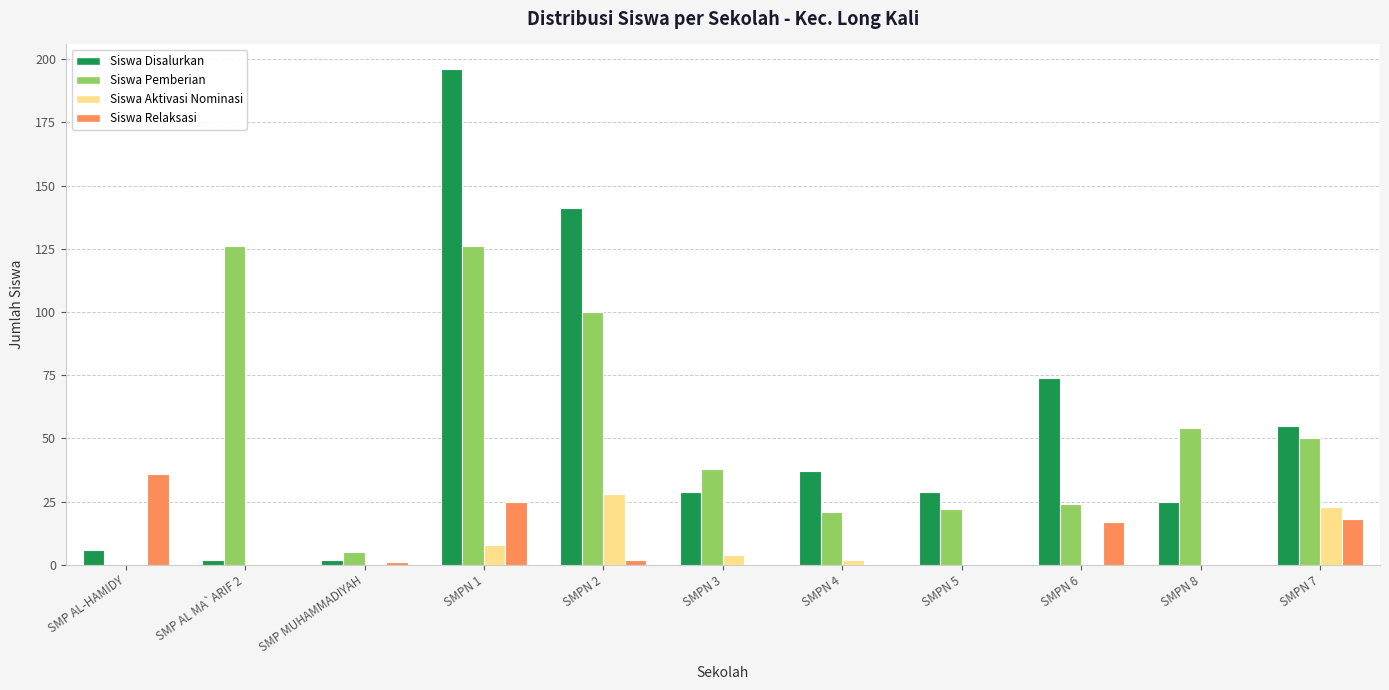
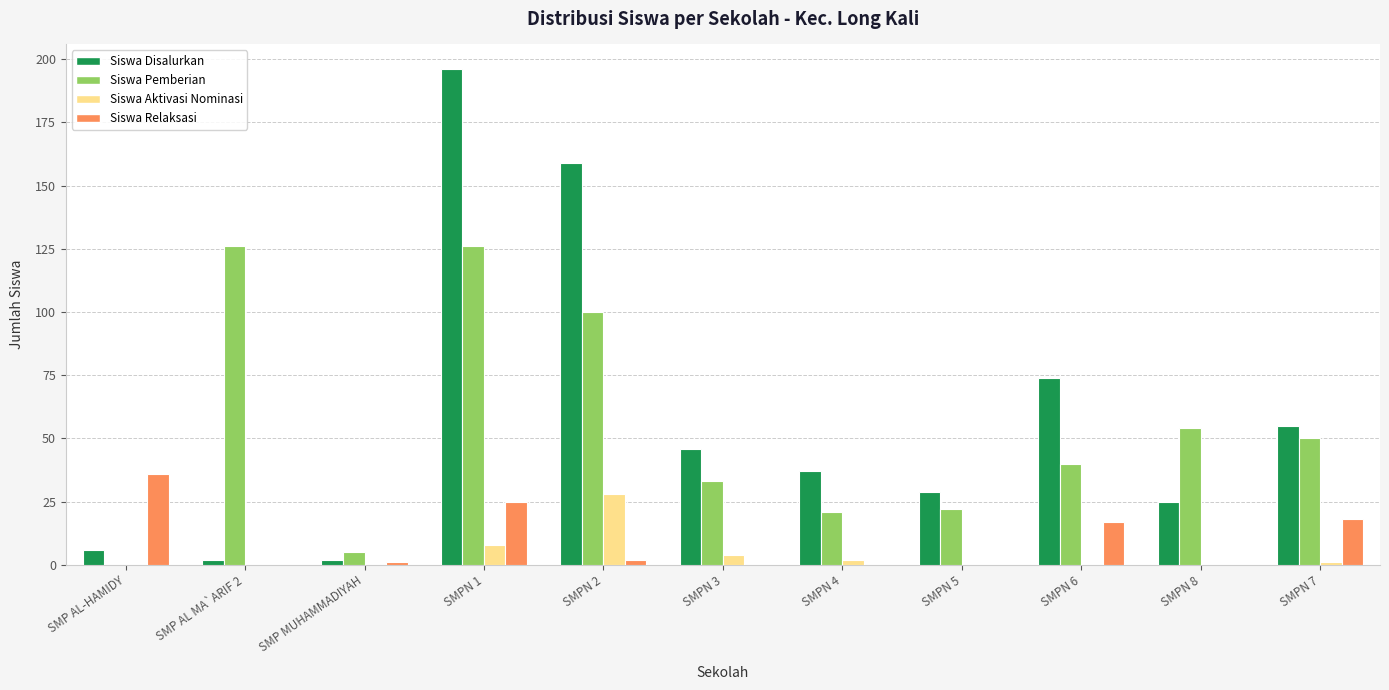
  {
    "Siswa Disalurkan": {
      "SMP AL-HAMIDY": 6,
      "SMP AL MA`ARIF 2": 2,
      "SMP MUHAMMADIYAH": 2,
      "SMPN 1": 196,
-     "SMPN 2": 141,
-     "SMPN 3": 29,
+     "SMPN 2": 159,
+     "SMPN 3": 46,
      "SMPN 4": 37,
      "SMPN 5": 29,
      "SMPN 6": 74,
      "SMPN 8": 25,
      "SMPN 7": 55
    },
    "Siswa Pemberian": {
      "SMP AL-HAMIDY": 0,
      "SMP AL MA`ARIF 2": 126,
      "SMP MUHAMMADIYAH": 5,
      "SMPN 1": 126,
      "SMPN 2": 100,
-     "SMPN 3": 38,
+     "SMPN 3": 33,
      "SMPN 4": 21,
      "SMPN 5": 22,
-     "SMPN 6": 24,
+     "SMPN 6": 40,
      "SMPN 8": 54,
      "SMPN 7": 50
    },
    "Siswa Aktivasi Nominasi": {
      "SMP AL-HAMIDY": 0,
      "SMP AL MA`ARIF 2": 0,
      "SMP MUHAMMADIYAH": 0,
      "SMPN 1": 8,
      "SMPN 2": 28,
      "SMPN 3": 4,
      "SMPN 4": 2,
      "SMPN 5": 0,
      "SMPN 6": 0,
      "SMPN 8": 0,
-     "SMPN 7": 23
+     "SMPN 7": 1
    },
    "Siswa Relaksasi": {
      "SMP AL-HAMIDY": 36,
      "SMP AL MA`ARIF 2": 0,
      "SMP MUHAMMADIYAH": 1,
      "SMPN 1": 25,
      "SMPN 2": 2,
      "SMPN 3": 0,
      "SMPN 4": 0,
      "SMPN 5": 0,
      "SMPN 6": 17,
      "SMPN 8": 0,
      "SMPN 7": 18
    }
  }
